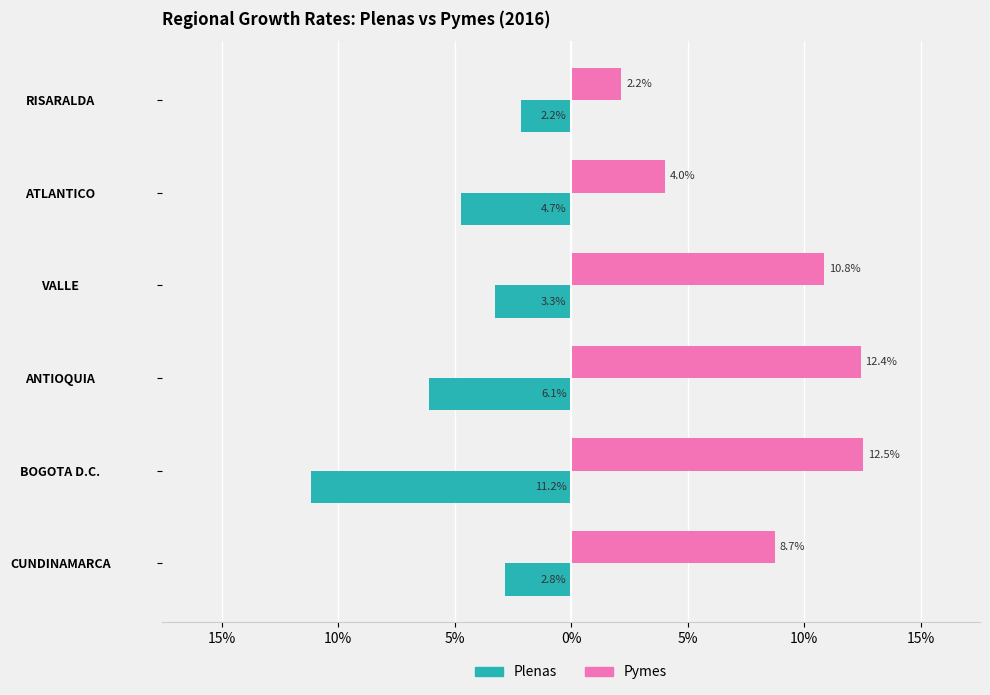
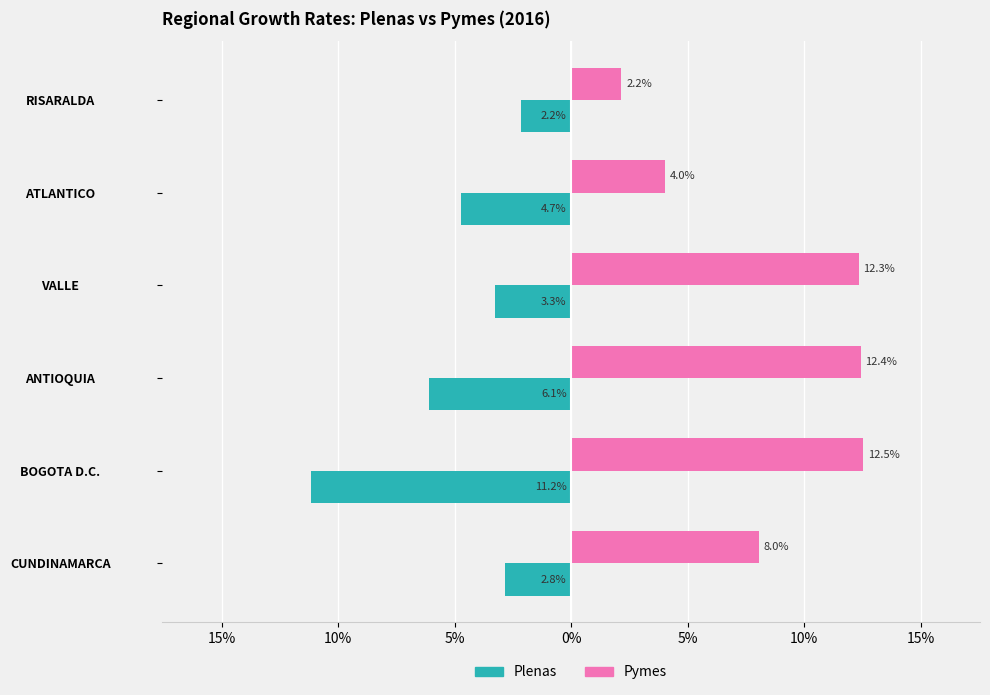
  {
    "Pymes": {
      "RISARALDA": "2.2%",
      "ATLANTICO": "4.0%",
-     "VALLE": "10.8%",
+     "VALLE": "12.3%",
      "ANTIOQUIA": "12.4%",
      "BOGOTA D.C.": "12.5%",
-     "CUNDINAMARCA": "8.7%"
+     "CUNDINAMARCA": "8.0%"
    }
  }
